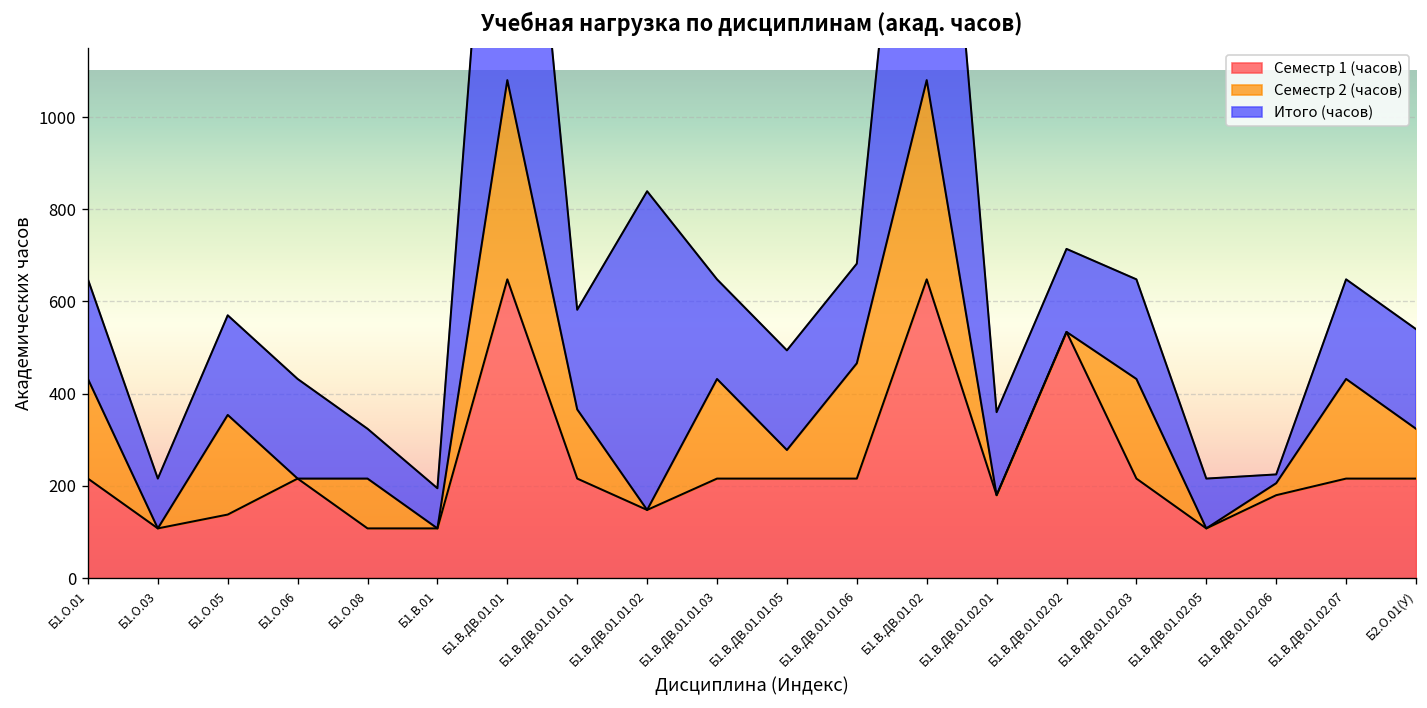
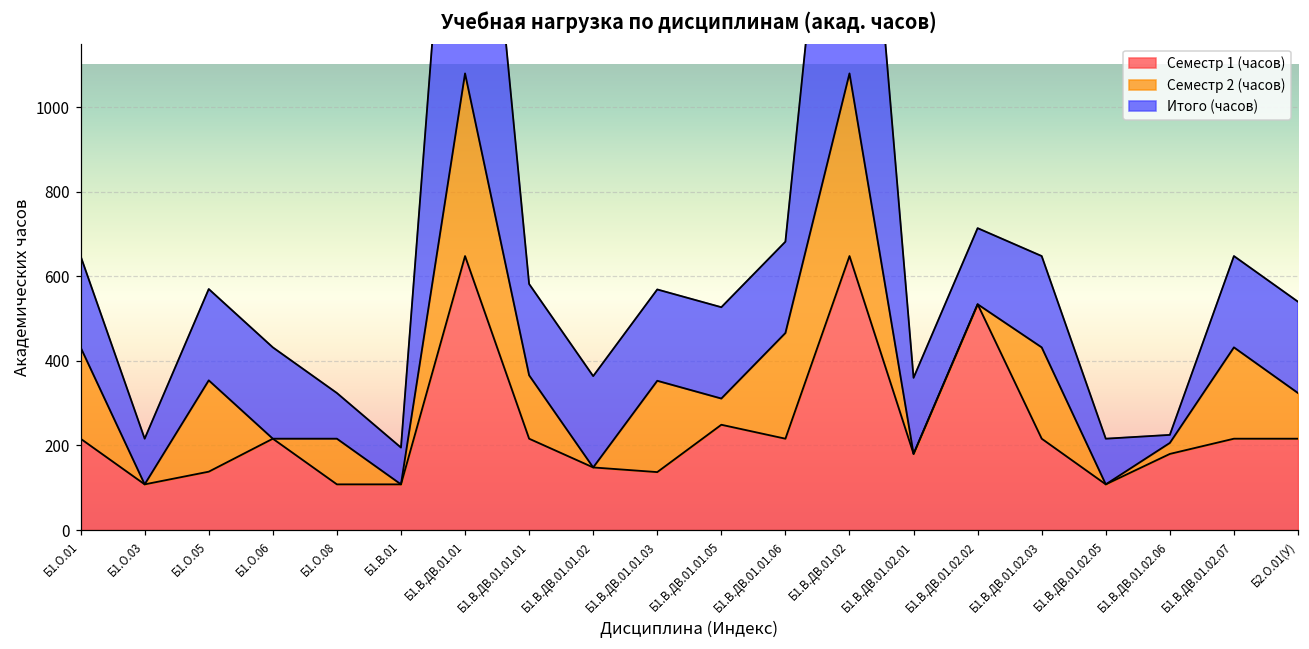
  {
    "Семестр 1 (часов)": {
      "Б1.О.01": 220,
      "Б1.О.05": 140,
      "Б1.О.08": 110,
      "Б1.В.ДВ.01.01": 650,
      "Б1.В.ДВ.01.01.01": 220,
-     "Б1.В.ДВ.01.01.03": 220,
-     "Б1.В.ДВ.01.01.05": 220,
+     "Б1.В.ДВ.01.01.03": 140,
+     "Б1.В.ДВ.01.01.05": 250,
      "Б1.В.ДВ.01.01.06": 220,
      "Б1.В.ДВ.01.02": 650,
      "Б1.В.ДВ.01.02.03": 220,
      "Б1.В.ДВ.01.02.06": 180,
      "Б1.В.ДВ.01.02.07": 220,
      "Б2.О.01(У)": 220
    },
    "Семестр 2 (часов)": {
      "Б1.О.01": 220,
      "Б1.О.05": 220,
      "Б1.О.08": 110,
      "Б1.В.ДВ.01.01": 430,
      "Б1.В.ДВ.01.01.01": 150,
      "Б1.В.ДВ.01.01.03": 220,
      "Б1.В.ДВ.01.01.05": 60,
      "Б1.В.ДВ.01.01.06": 250,
      "Б1.В.ДВ.01.02": 430,
      "Б1.В.ДВ.01.02.03": 220,
      "Б1.В.ДВ.01.02.06": 30,
      "Б1.В.ДВ.01.02.07": 220,
      "Б2.О.01(У)": 110
    },
    "Итого (часов)": {
      "Б1.О.01": 220,
      "Б1.О.03": 110,
      "Б1.О.05": 220,
      "Б1.О.06": 220,
      "Б1.О.08": 110,
      "Б1.В.01": 90,
      "Б1.В.ДВ.01.01.01": 220,
-     "Б1.В.ДВ.01.01.02": 690,
+     "Б1.В.ДВ.01.01.02": 220,
      "Б1.В.ДВ.01.01.03": 220,
      "Б1.В.ДВ.01.01.05": 220,
      "Б1.В.ДВ.01.01.06": 220,
      "Б1.В.ДВ.01.02.01": 180,
      "Б1.В.ДВ.01.02.02": 180,
      "Б1.В.ДВ.01.02.03": 220,
      "Б1.В.ДВ.01.02.05": 110,
      "Б1.В.ДВ.01.02.06": 20,
      "Б1.В.ДВ.01.02.07": 220,
      "Б2.О.01(У)": 220
    }
  }
